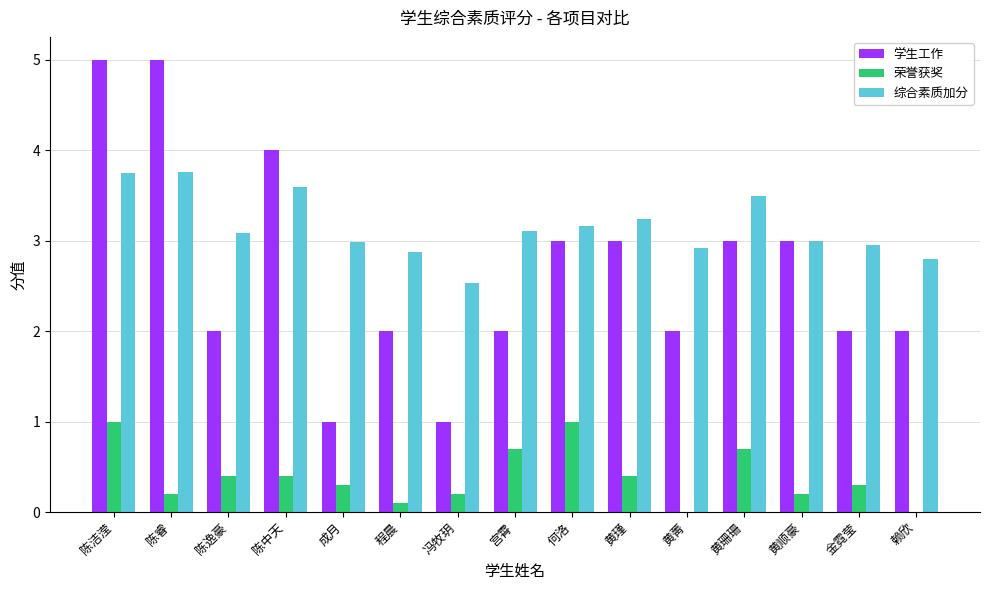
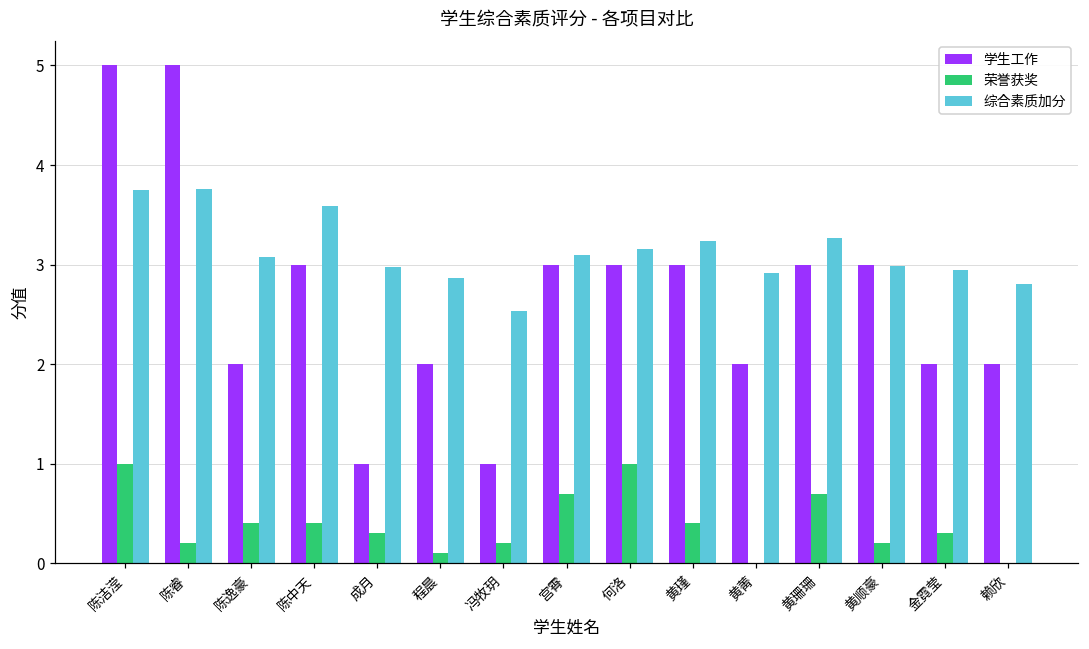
  {
    "学生工作": {
      "陈洁滢": 5,
      "陈睿": 5,
      "陈逸豪": 2,
-     "陈中天": 4,
+     "陈中天": 3,
      "成月": 1,
      "程晨": 2,
      "冯牧玥": 1,
-     "宫霄": 2,
+     "宫霄": 3,
      "何洛": 3,
      "黄瑾": 3,
      "黄菁": 2,
      "黄珊珊": 3,
      "黄顺豪": 3,
      "金霓莹": 2,
      "赖欣": 2
    },
    "荣誉获奖": {
      "陈洁滢": 1.0,
      "陈睿": 0.2,
      "陈逸豪": 0.4,
      "陈中天": 0.4,
      "成月": 0.3,
      "程晨": 0.1,
      "冯牧玥": 0.2,
      "宫霄": 0.7,
      "何洛": 1.0,
      "黄瑾": 0.4,
      "黄菁": 0.0,
      "黄珊珊": 0.7,
      "黄顺豪": 0.2,
      "金霓莹": 0.3,
      "赖欣": 0.0
    },
    "综合素质加分": {
      "陈洁滢": 3.8,
      "陈睿": 3.8,
      "陈逸豪": 3.1,
      "陈中天": 3.6,
      "成月": 3.0,
      "程晨": 2.9,
      "冯牧玥": 2.5,
      "宫霄": 3.1,
      "何洛": 3.2,
      "黄瑾": 3.2,
      "黄菁": 2.9,
-     "黄珊珊": 3.5,
+     "黄珊珊": 3.3,
      "黄顺豪": 3.0,
      "金霓莹": 3.0,
      "赖欣": 2.8
    }
  }
